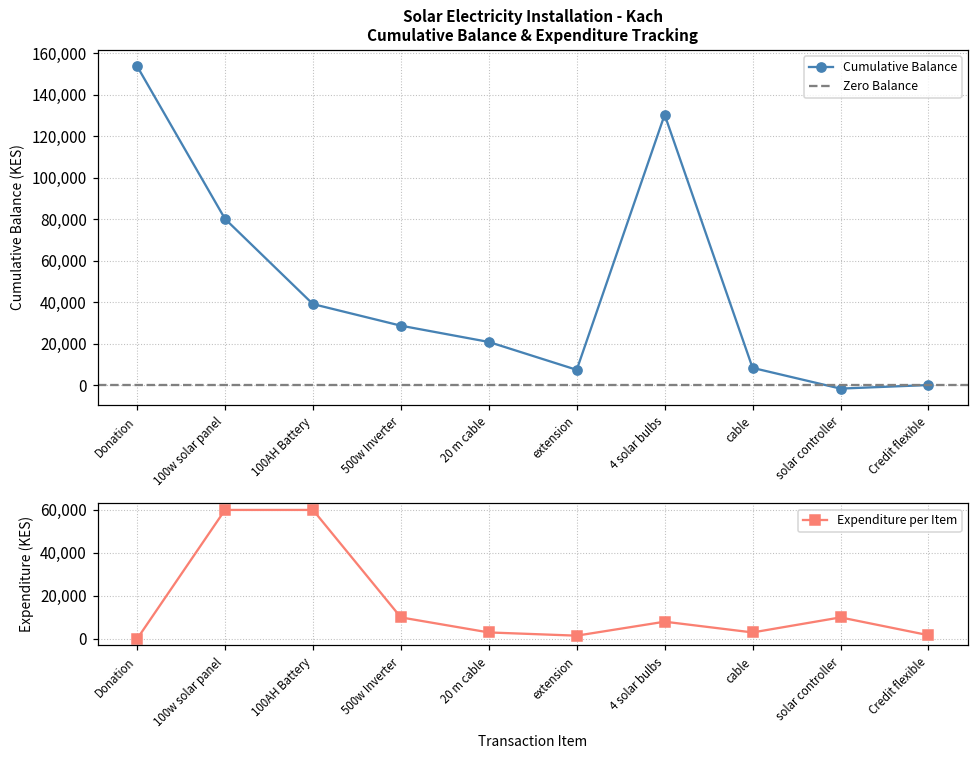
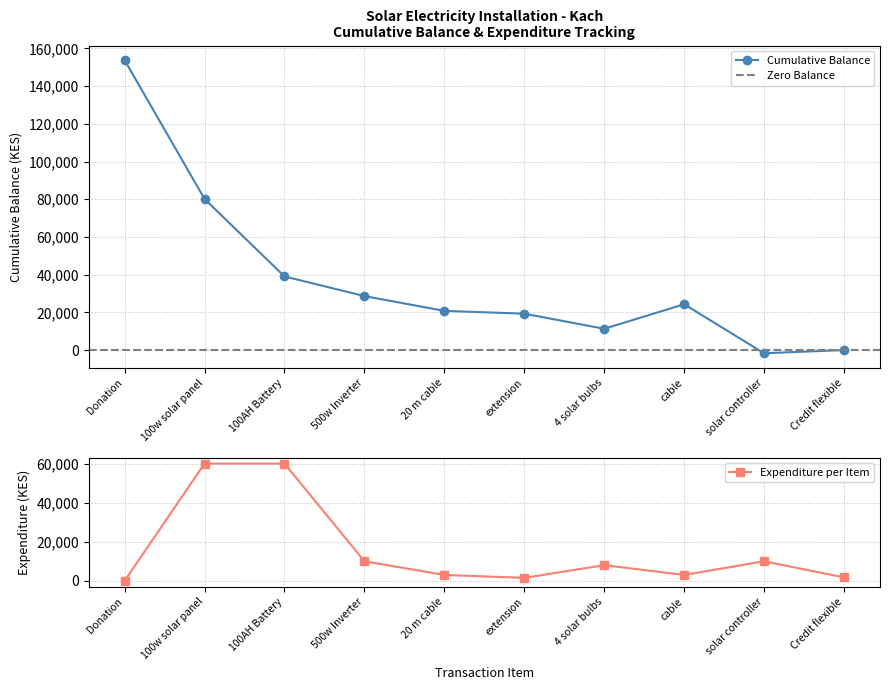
  {
    "Solar Electricity Installation - Kach Cumulative Balance & Expenditure Tracking": {
      "Donation": "154,000",
      "100w solar panel": "80,000",
      "100AH Battery": "39,000",
      "500w Inverter": "29,000",
      "20 m cable": "21,000",
-     "extension": "7,000",
-     "4 solar bulbs": "130,000",
-     "cable": "8,000",
+     "extension": "19,000",
+     "4 solar bulbs": "11,000",
+     "cable": "24,000",
      "solar controller": "-2,000",
      "Credit flexible": "0"
    }
  }
